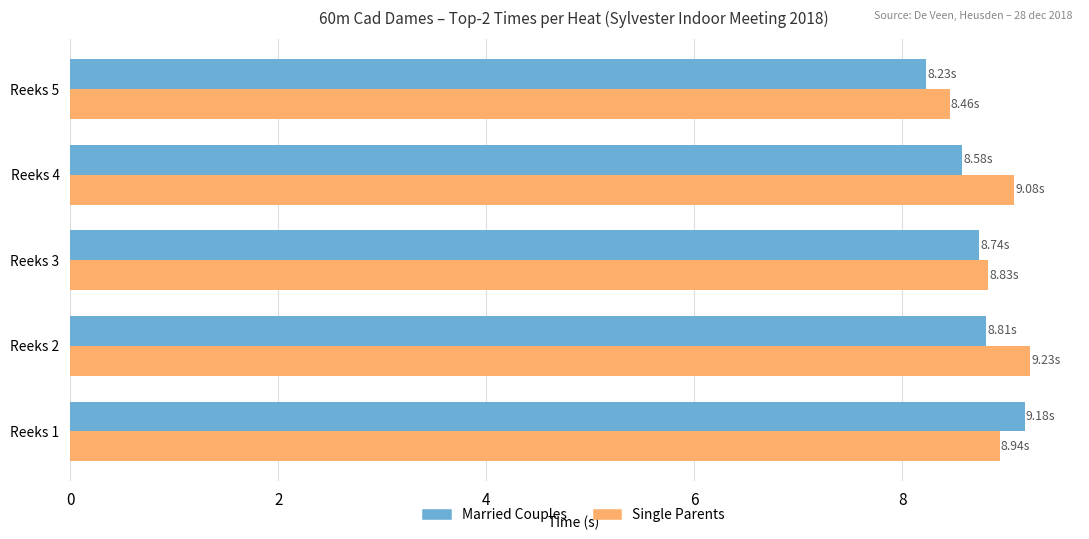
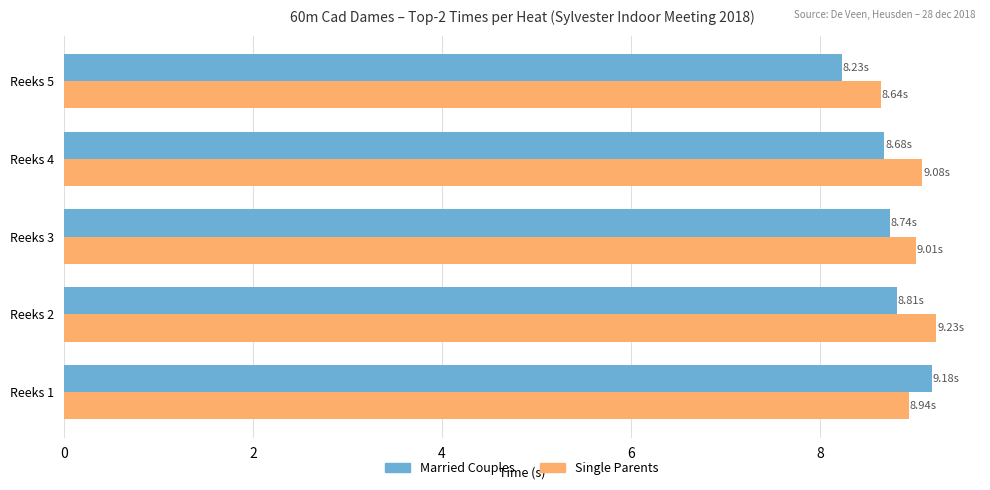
  {
    "Married Couples": {
      "Reeks 5": "8.23s",
-     "Reeks 4": "8.58s",
+     "Reeks 4": "8.68s",
      "Reeks 3": "8.74s",
      "Reeks 2": "8.81s",
      "Reeks 1": "9.18s"
    },
    "Single Parents": {
-     "Reeks 5": "8.46s",
+     "Reeks 5": "8.64s",
      "Reeks 4": "9.08s",
-     "Reeks 3": "8.83s",
+     "Reeks 3": "9.01s",
      "Reeks 2": "9.23s",
      "Reeks 1": "8.94s"
    }
  }
